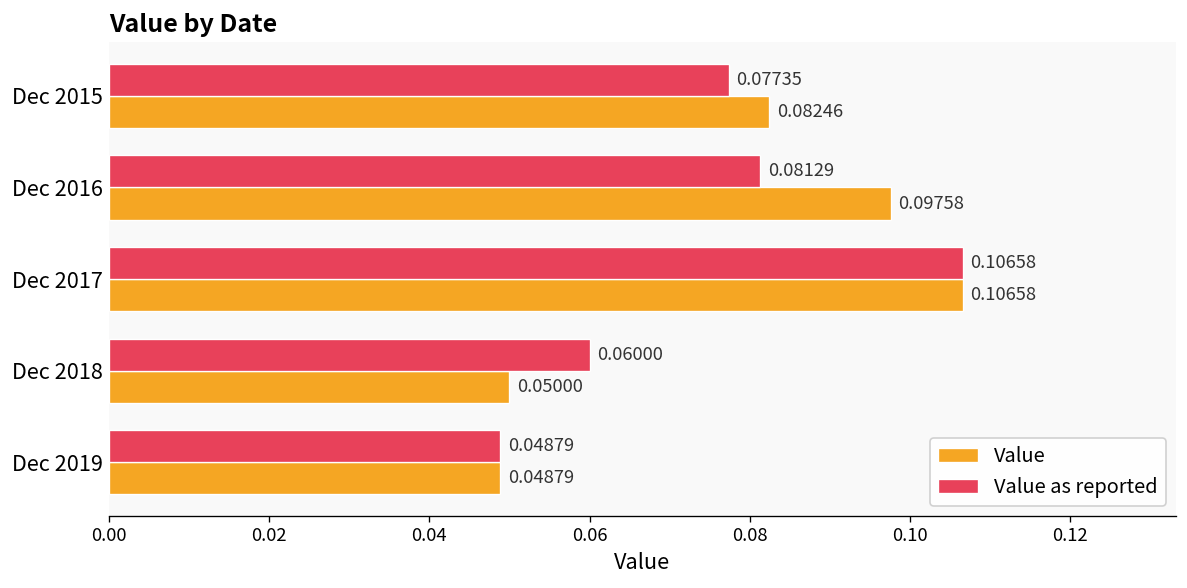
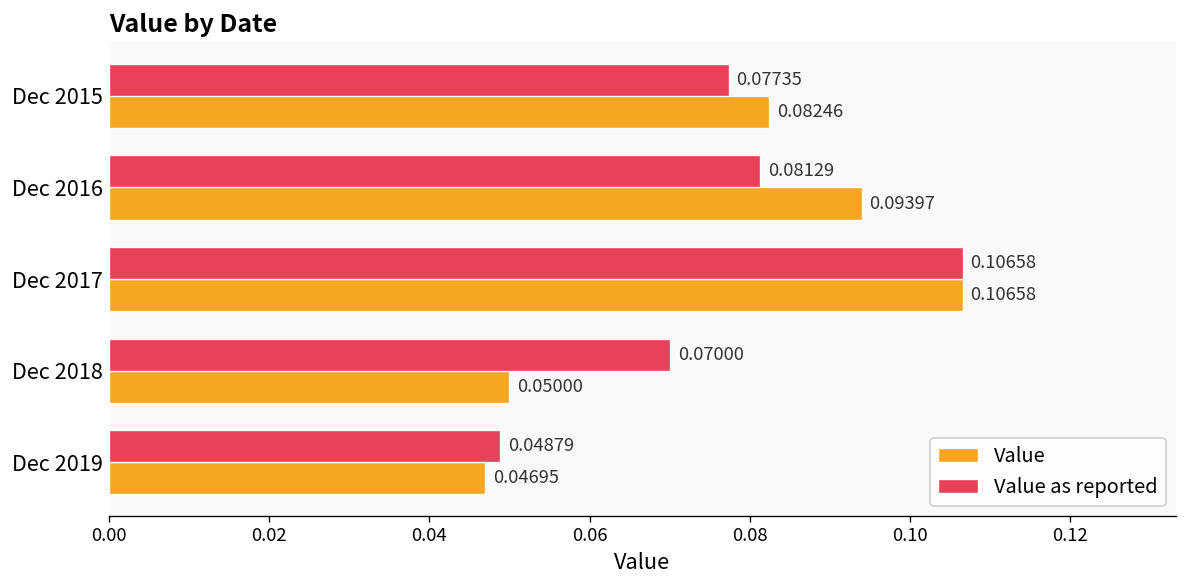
  {
    "Value": {
      "Dec 2015": 0.08246,
-     "Dec 2016": 0.09758,
+     "Dec 2016": 0.09397,
      "Dec 2017": 0.10658,
      "Dec 2018": 0.05000,
-     "Dec 2019": 0.04879
+     "Dec 2019": 0.04695
    },
    "Value as reported": {
      "Dec 2015": 0.07735,
      "Dec 2016": 0.08129,
      "Dec 2017": 0.10658,
-     "Dec 2018": 0.06000,
+     "Dec 2018": 0.07000,
      "Dec 2019": 0.04879
    }
  }
